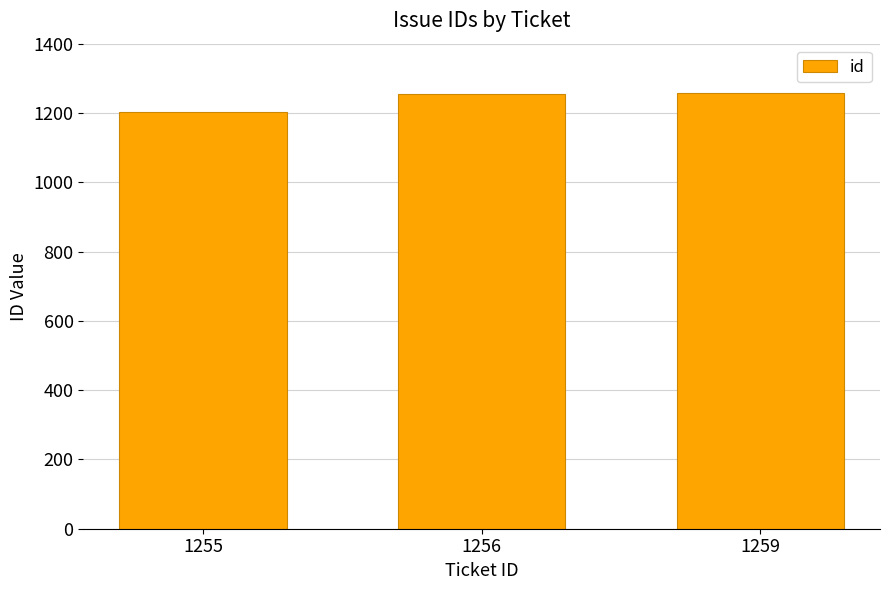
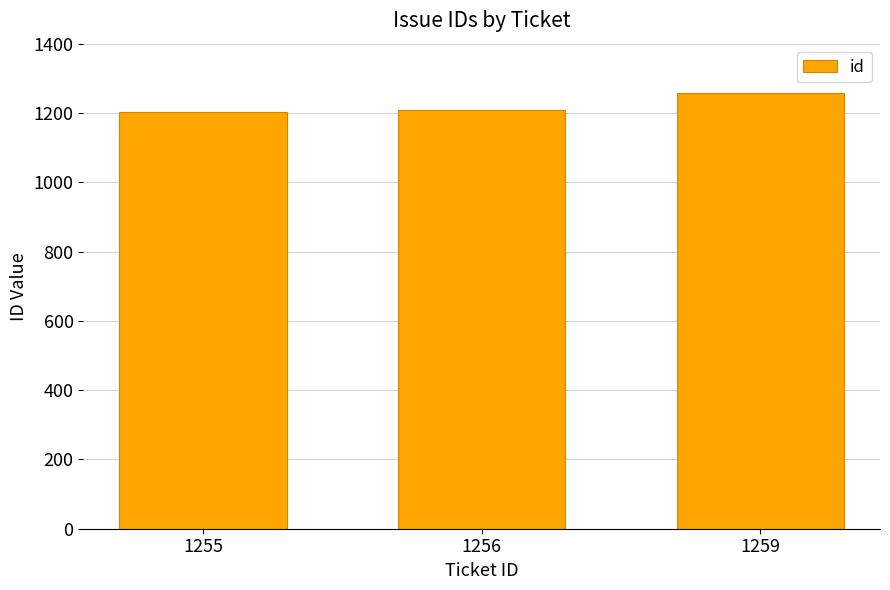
  {
    "1255": 1200,
-   "1256": 1260,
+   "1256": 1210,
    "1259": 1260
  }
